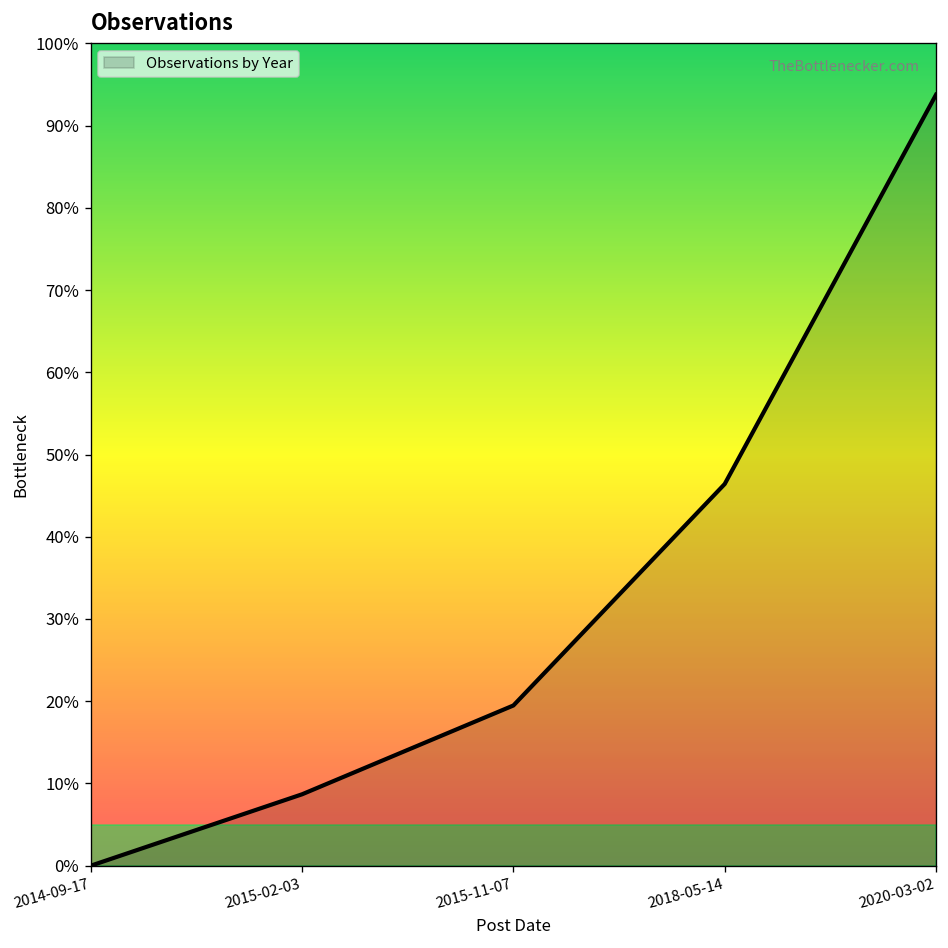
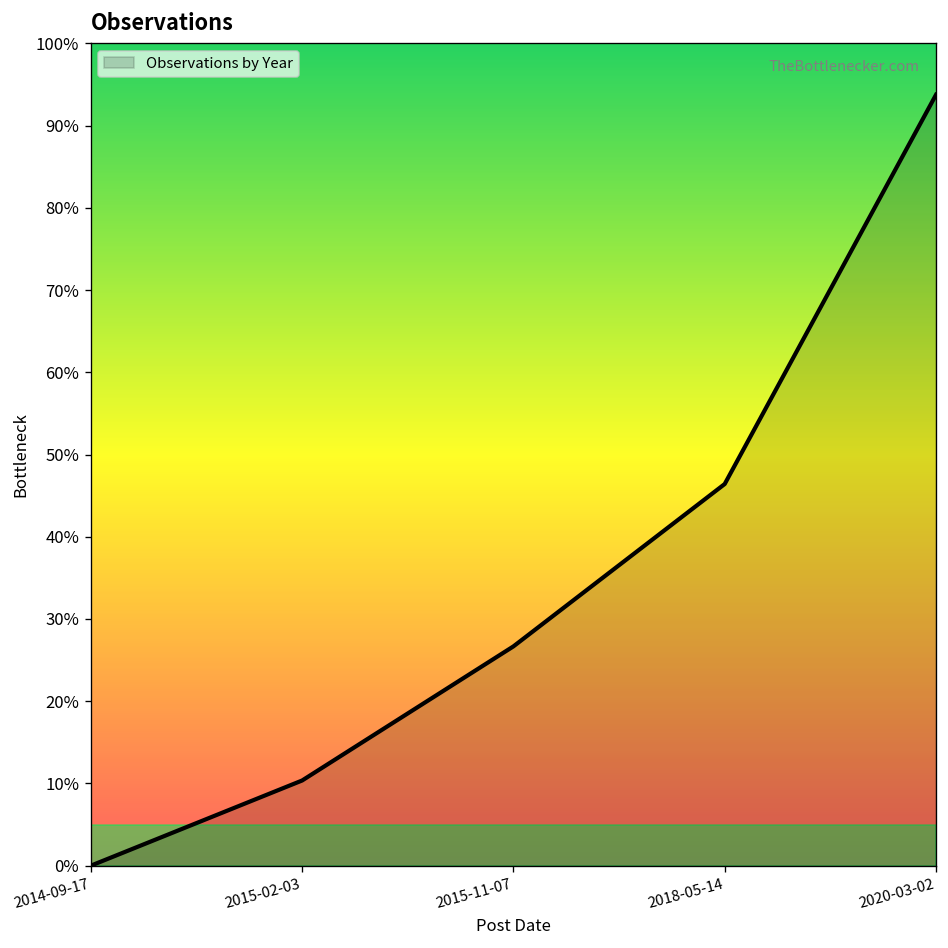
  {
-   "2015-02-03": "9%",
-   "2015-11-07": "19%",
+   "2015-02-03": "10%",
+   "2015-11-07": "27%",
    "2018-05-14": "46%",
    "2020-03-02": "94%"
  }
